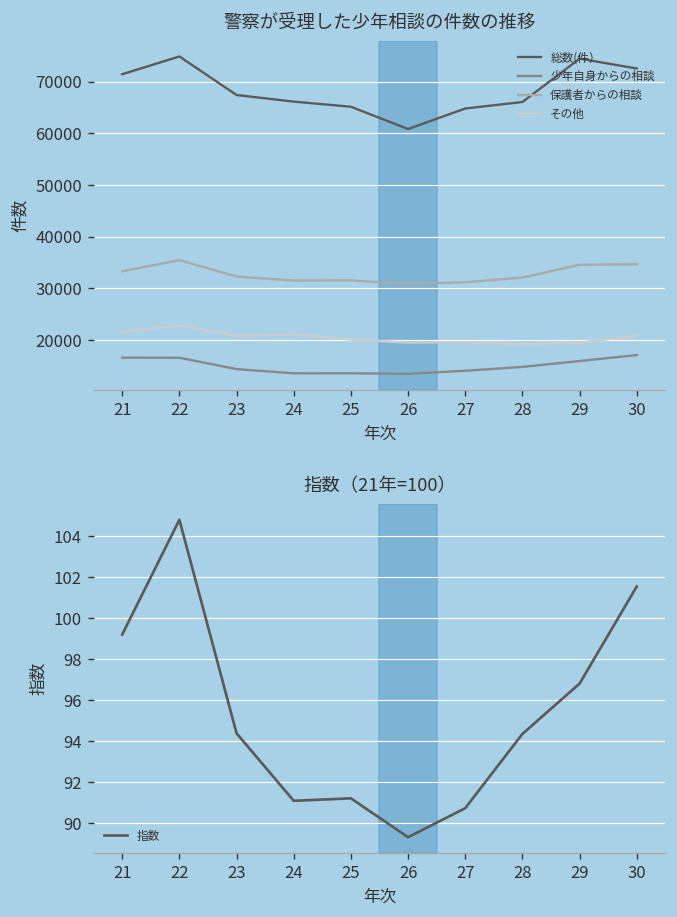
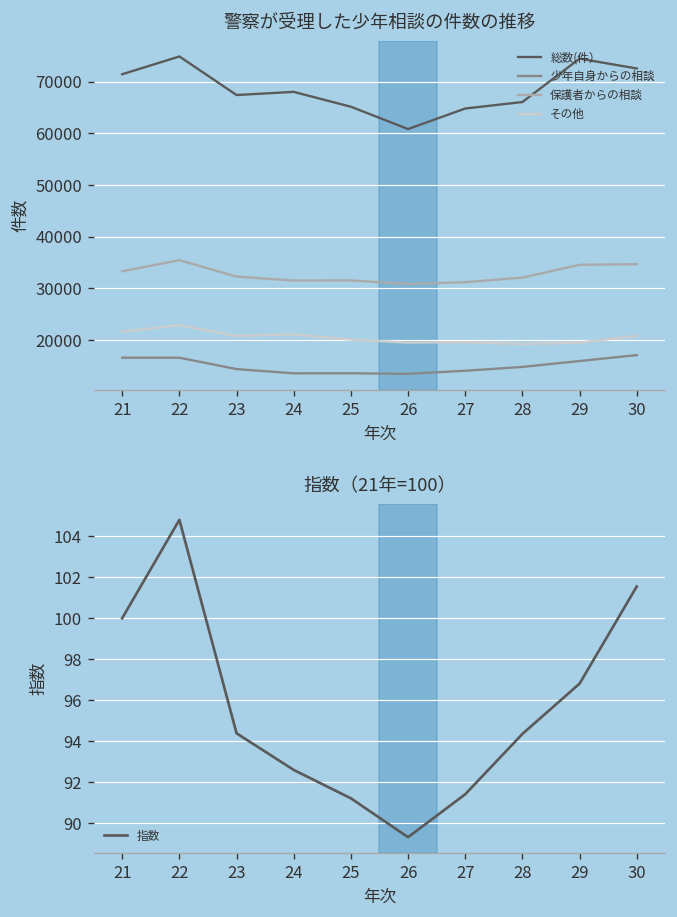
  {
    "警察が受理した少年相談の件数の推移": {
      "総数(件）": {
        "21": 71000,
        "22": 75000,
        "23": 67000,
-       "24": 66000,
+       "24": 68000,
        "25": 65000,
        "26": 61000,
        "27": 65000
      }
    },
    "指数（21年=100）": {
-     "21": 99.2,
+     "21": 100.0,
      "22": 104.8,
      "23": 94.4,
-     "24": 91.1,
+     "24": 92.6,
      "25": 91.2,
      "26": 89.3,
-     "27": 90.7,
+     "27": 91.4,
      "28": 94.3,
      "29": 96.8,
      "30": 101.6
    }
  }
